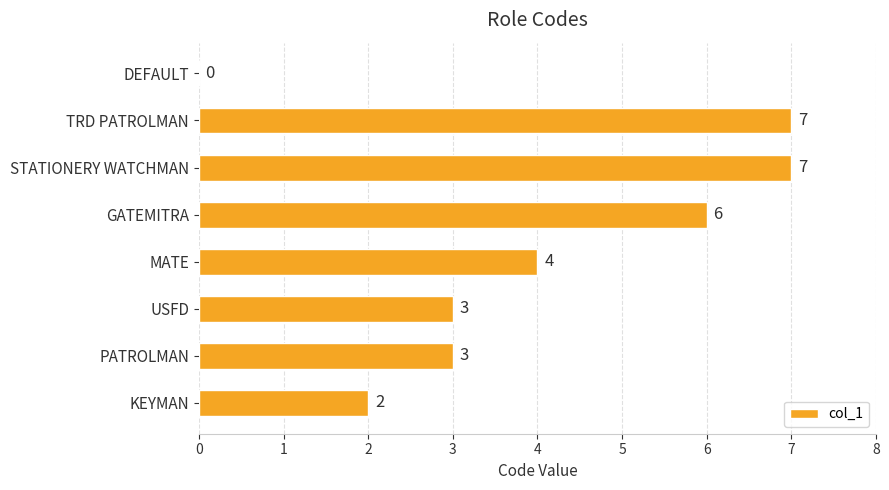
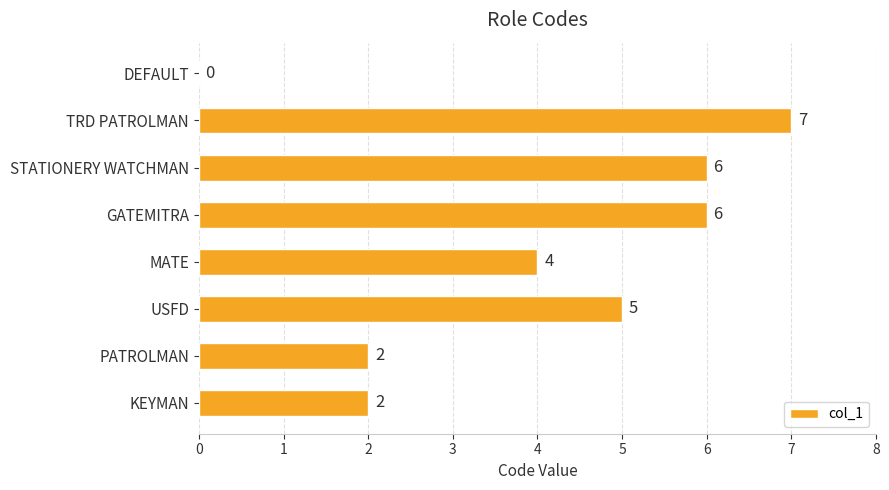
  {
    "DEFAULT": 0,
    "TRD PATROLMAN": 7,
-   "STATIONERY WATCHMAN": 7,
+   "STATIONERY WATCHMAN": 6,
    "GATEMITRA": 6,
    "MATE": 4,
-   "USFD": 3,
-   "PATROLMAN": 3,
+   "USFD": 5,
+   "PATROLMAN": 2,
    "KEYMAN": 2
  }
